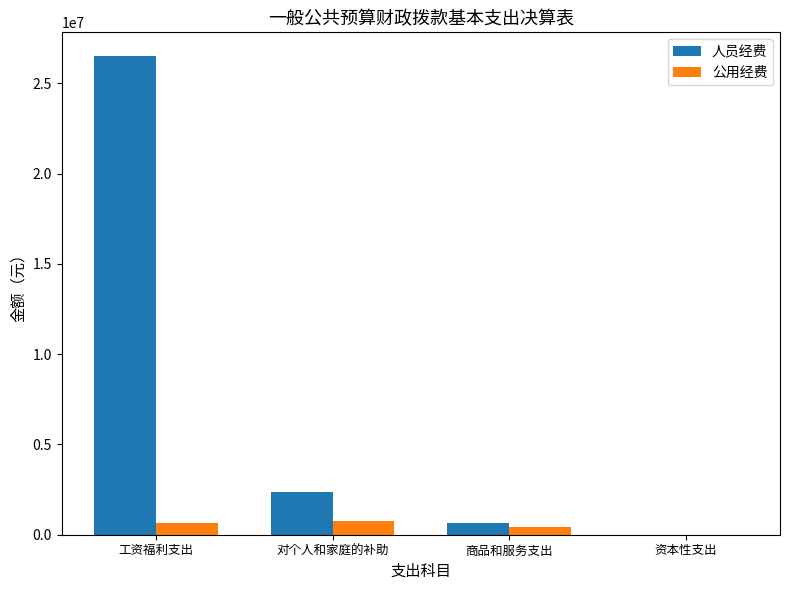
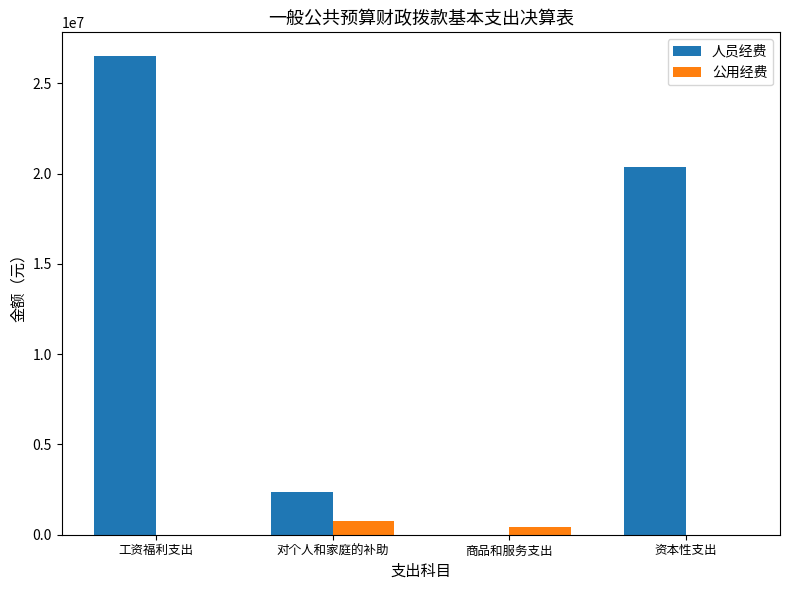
  {
    "人员经费": {
      "工资福利支出": 26500000,
      "对个人和家庭的补助": 2400000,
-     "商品和服务支出": 600000,
-     "资本性支出": 0
+     "商品和服务支出": 0,
+     "资本性支出": 20400000
    },
    "公用经费": {
-     "工资福利支出": 600000,
+     "工资福利支出": 0,
      "对个人和家庭的补助": 800000,
      "商品和服务支出": 400000,
      "资本性支出": 0
    }
  }
